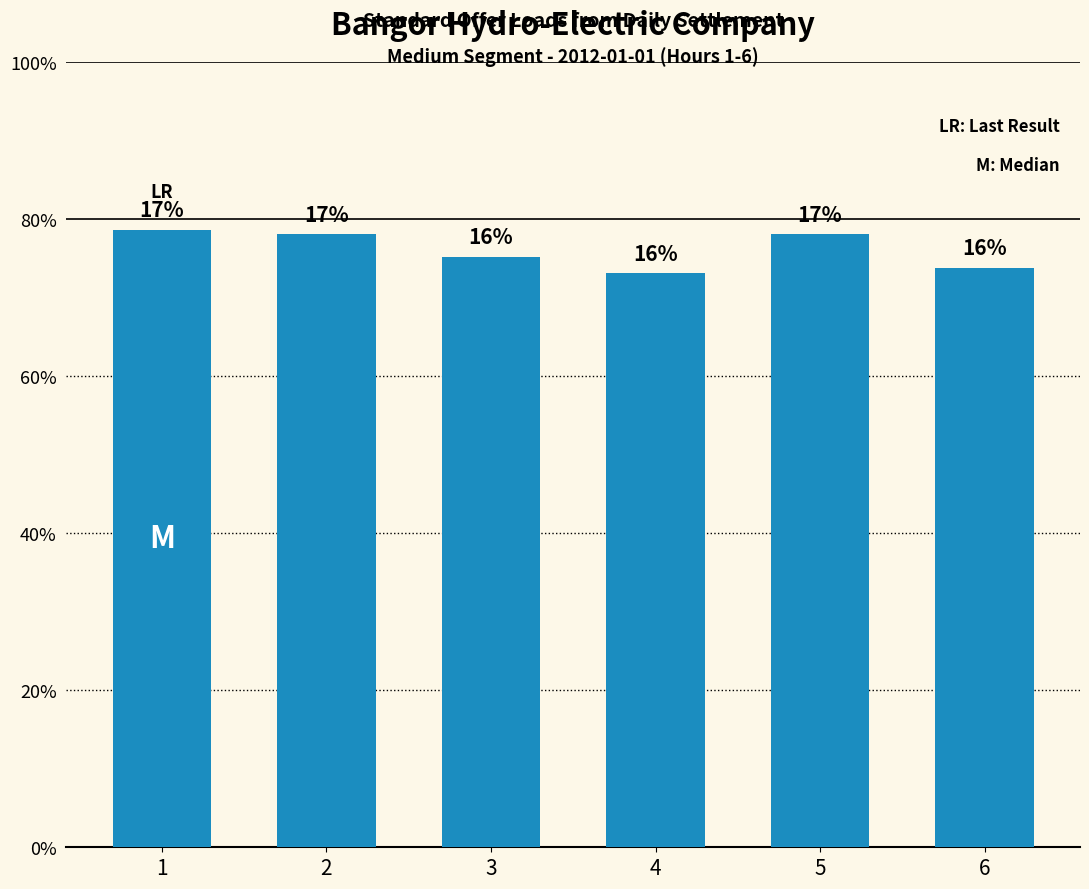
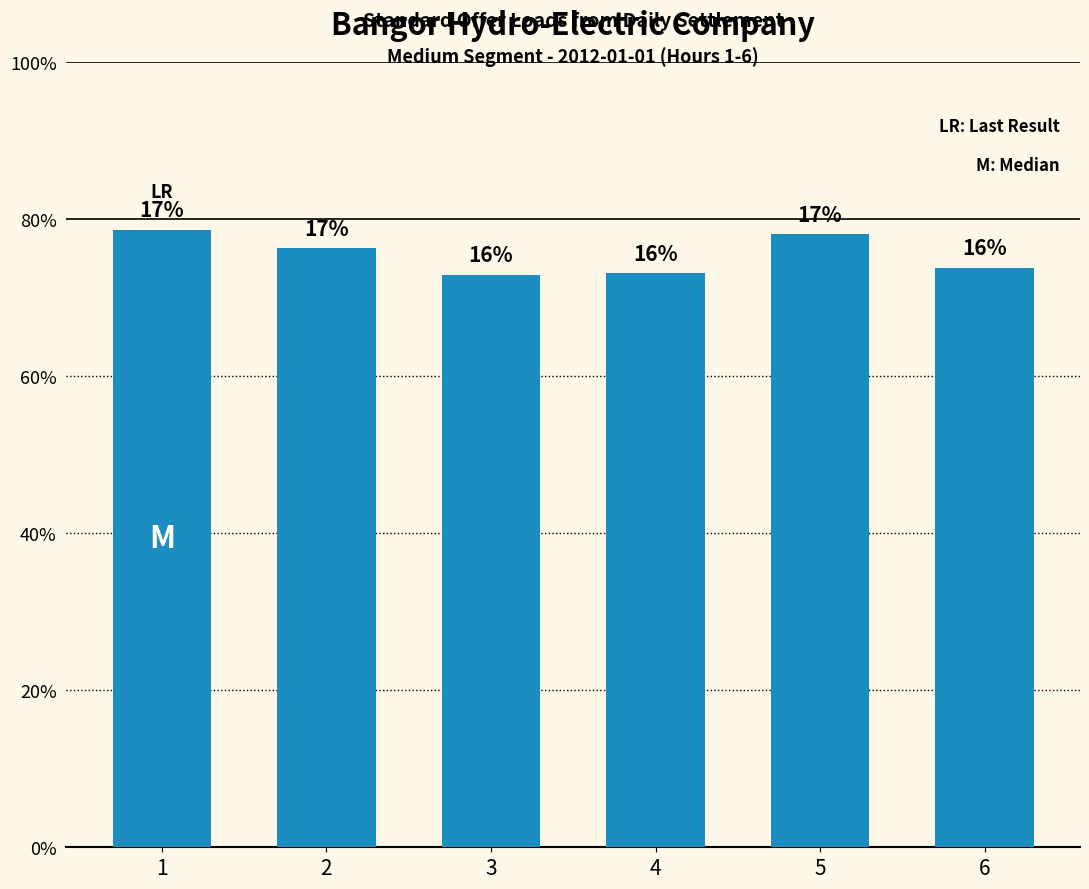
  {
-   "2": "78%",
-   "3": "75%"
+   "2": "76%",
+   "3": "73%"
  }
